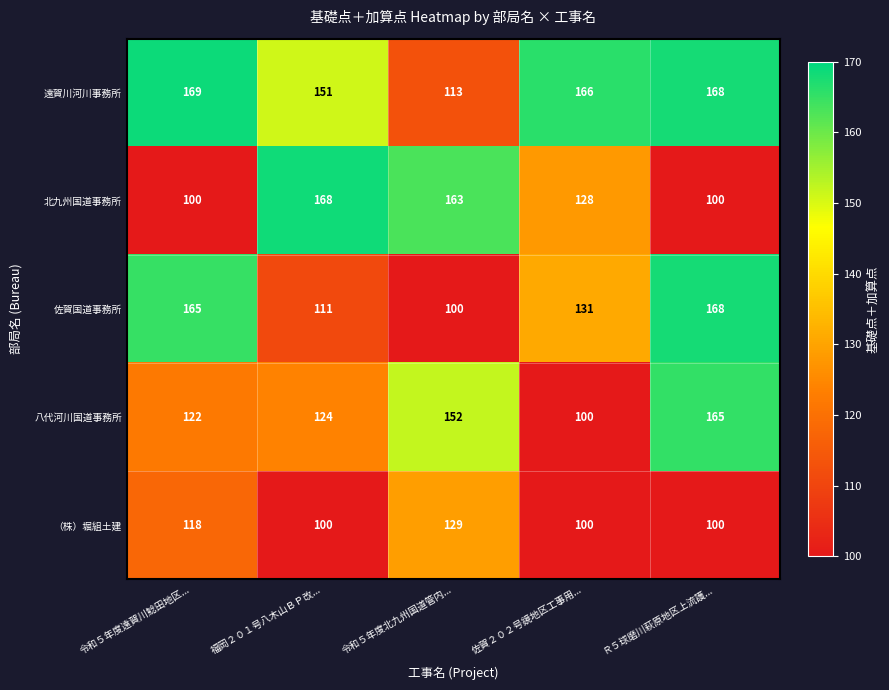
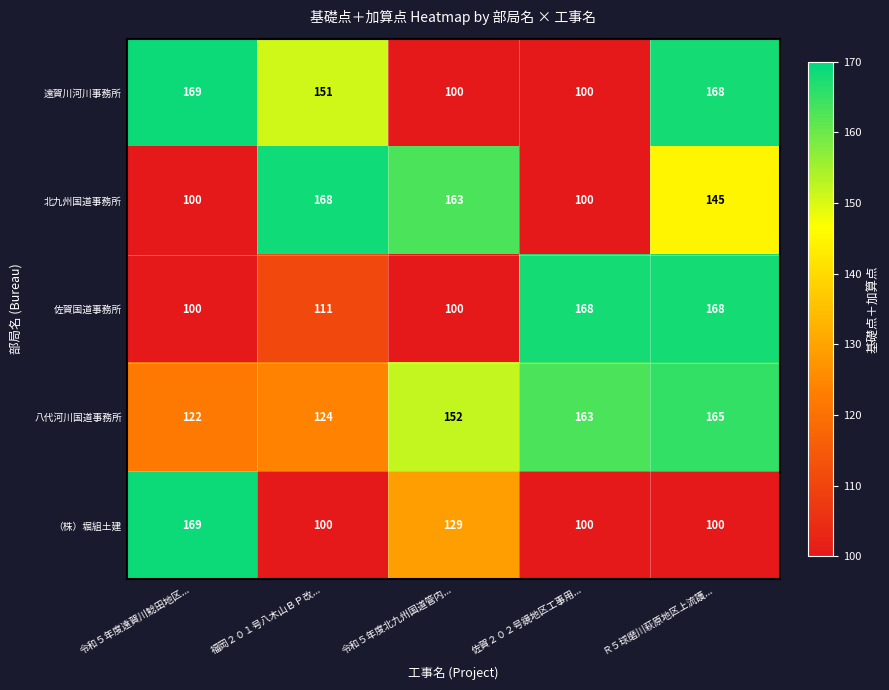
  {
    "遠賀川河川事務所": {
      "令和５年度遠賀川鯰田地区...": 169,
      "福岡２０１号八木山ＢＰ改...": 151,
-     "令和５年度北九州国道管内...": 113,
-     "佐賀２０２号鏡地区工事用...": 166,
+     "令和５年度北九州国道管内...": 100,
+     "佐賀２０２号鏡地区工事用...": 100,
      "Ｒ５球磨川萩原地区上流護...": 168
    },
    "北九州国道事務所": {
      "令和５年度遠賀川鯰田地区...": 100,
      "福岡２０１号八木山ＢＰ改...": 168,
      "令和５年度北九州国道管内...": 163,
-     "佐賀２０２号鏡地区工事用...": 128,
-     "Ｒ５球磨川萩原地区上流護...": 100
+     "佐賀２０２号鏡地区工事用...": 100,
+     "Ｒ５球磨川萩原地区上流護...": 145
    },
    "佐賀国道事務所": {
-     "令和５年度遠賀川鯰田地区...": 165,
+     "令和５年度遠賀川鯰田地区...": 100,
      "福岡２０１号八木山ＢＰ改...": 111,
      "令和５年度北九州国道管内...": 100,
-     "佐賀２０２号鏡地区工事用...": 131,
+     "佐賀２０２号鏡地区工事用...": 168,
      "Ｒ５球磨川萩原地区上流護...": 168
    },
    "八代河川国道事務所": {
      "令和５年度遠賀川鯰田地区...": 122,
      "福岡２０１号八木山ＢＰ改...": 124,
      "令和５年度北九州国道管内...": 152,
-     "佐賀２０２号鏡地区工事用...": 100,
+     "佐賀２０２号鏡地区工事用...": 163,
      "Ｒ５球磨川萩原地区上流護...": 165
    },
    "（株）堀組土建": {
-     "令和５年度遠賀川鯰田地区...": 118,
+     "令和５年度遠賀川鯰田地区...": 169,
      "福岡２０１号八木山ＢＰ改...": 100,
      "令和５年度北九州国道管内...": 129,
      "佐賀２０２号鏡地区工事用...": 100,
      "Ｒ５球磨川萩原地区上流護...": 100
    }
  }
